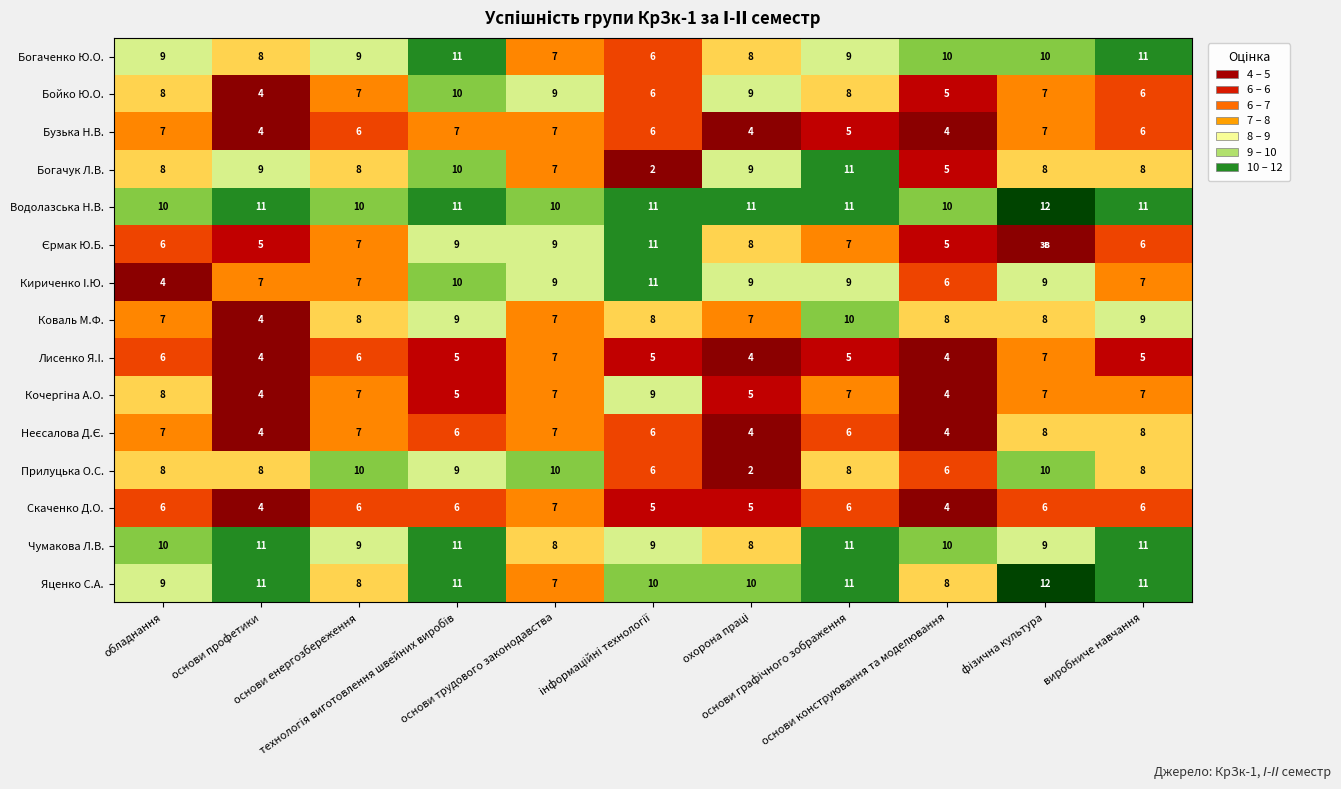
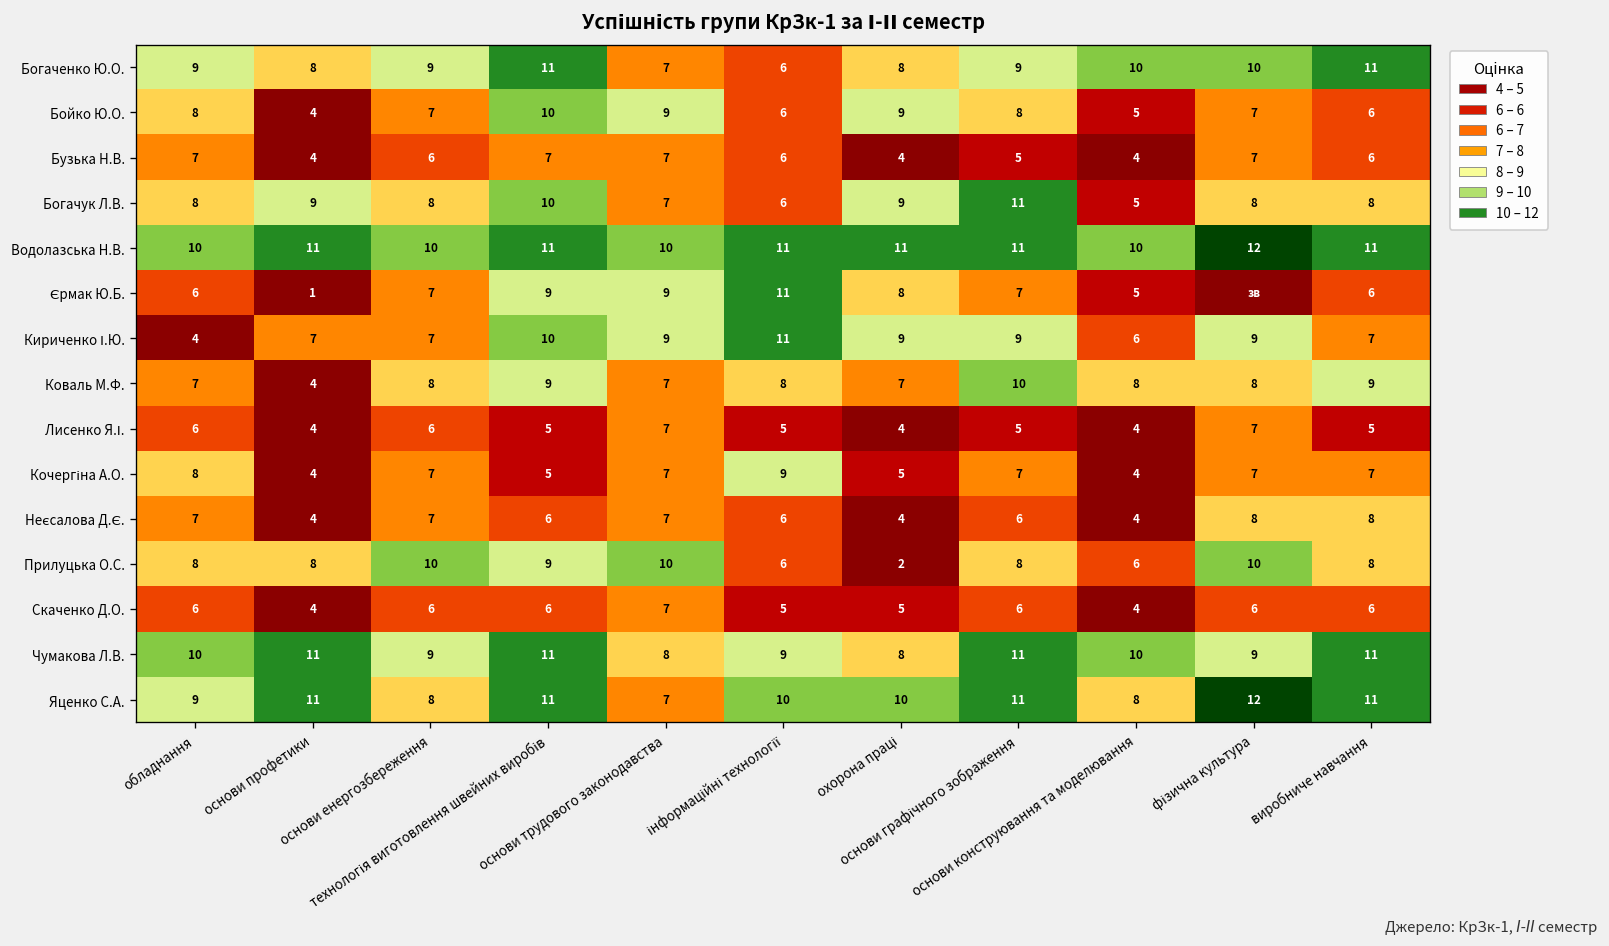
  {
    "Богаченко Ю.О.": {
      "обладнання": 9,
      "основи профетики": 8,
      "основи енергозбереження": 9,
      "технологія виготовлення швейних виробів": 11,
      "основи трудового законодавства": 7,
      "інформаційні технології": 6,
      "охорона праці": 8,
      "основи графічного зображення": 9,
      "основи конструювання та моделювання": 10,
      "фізична культура": 10,
      "виробниче навчання": 11
    },
    "Бойко Ю.О.": {
      "обладнання": 8,
      "основи профетики": 4,
      "основи енергозбереження": 7,
      "технологія виготовлення швейних виробів": 10,
      "основи трудового законодавства": 9,
      "інформаційні технології": 6,
      "охорона праці": 9,
      "основи графічного зображення": 8,
      "основи конструювання та моделювання": 5,
      "фізична культура": 7,
      "виробниче навчання": 6
    },
    "Бузька Н.В.": {
      "обладнання": 7,
      "основи профетики": 4,
      "основи енергозбереження": 6,
      "технологія виготовлення швейних виробів": 7,
      "основи трудового законодавства": 7,
      "інформаційні технології": 6,
      "охорона праці": 4,
      "основи графічного зображення": 5,
      "основи конструювання та моделювання": 4,
      "фізична культура": 7,
      "виробниче навчання": 6
    },
    "Богачук Л.В.": {
      "обладнання": 8,
      "основи профетики": 9,
      "основи енергозбереження": 8,
      "технологія виготовлення швейних виробів": 10,
      "основи трудового законодавства": 7,
-     "інформаційні технології": 2,
+     "інформаційні технології": 6,
      "охорона праці": 9,
      "основи графічного зображення": 11,
      "основи конструювання та моделювання": 5,
      "фізична культура": 8,
      "виробниче навчання": 8
    },
    "Водолазська Н.В.": {
      "обладнання": 10,
      "основи профетики": 11,
      "основи енергозбереження": 10,
      "технологія виготовлення швейних виробів": 11,
      "основи трудового законодавства": 10,
      "інформаційні технології": 11,
      "охорона праці": 11,
      "основи графічного зображення": 11,
      "основи конструювання та моделювання": 10,
      "фізична культура": 12,
      "виробниче навчання": 11
    },
    "Єрмак Ю.Б.": {
      "обладнання": 6,
-     "основи профетики": 5,
+     "основи профетики": 1,
      "основи енергозбереження": 7,
      "технологія виготовлення швейних виробів": 9,
      "основи трудового законодавства": 9,
      "інформаційні технології": 11,
      "охорона праці": 8,
      "основи графічного зображення": 7,
      "основи конструювання та моделювання": 5,
      "виробниче навчання": 6
    },
    "Кириченко І.Ю.": {
      "обладнання": 4,
      "основи профетики": 7,
      "основи енергозбереження": 7,
      "технологія виготовлення швейних виробів": 10,
      "основи трудового законодавства": 9,
      "інформаційні технології": 11,
      "охорона праці": 9,
      "основи графічного зображення": 9,
      "основи конструювання та моделювання": 6,
      "фізична культура": 9,
      "виробниче навчання": 7
    },
    "Коваль М.Ф.": {
      "обладнання": 7,
      "основи профетики": 4,
      "основи енергозбереження": 8,
      "технологія виготовлення швейних виробів": 9,
      "основи трудового законодавства": 7,
      "інформаційні технології": 8,
      "охорона праці": 7,
      "основи графічного зображення": 10,
      "основи конструювання та моделювання": 8,
      "фізична культура": 8,
      "виробниче навчання": 9
    },
    "Лисенко Я.І.": {
      "обладнання": 6,
      "основи профетики": 4,
      "основи енергозбереження": 6,
      "технологія виготовлення швейних виробів": 5,
      "основи трудового законодавства": 7,
      "інформаційні технології": 5,
      "охорона праці": 4,
      "основи графічного зображення": 5,
      "основи конструювання та моделювання": 4,
      "фізична культура": 7,
      "виробниче навчання": 5
    },
    "Кочергіна А.О.": {
      "обладнання": 8,
      "основи профетики": 4,
      "основи енергозбереження": 7,
      "технологія виготовлення швейних виробів": 5,
      "основи трудового законодавства": 7,
      "інформаційні технології": 9,
      "охорона праці": 5,
      "основи графічного зображення": 7,
      "основи конструювання та моделювання": 4,
      "фізична культура": 7,
      "виробниче навчання": 7
    },
    "Неєсалова Д.Є.": {
      "обладнання": 7,
      "основи профетики": 4,
      "основи енергозбереження": 7,
      "технологія виготовлення швейних виробів": 6,
      "основи трудового законодавства": 7,
      "інформаційні технології": 6,
      "охорона праці": 4,
      "основи графічного зображення": 6,
      "основи конструювання та моделювання": 4,
      "фізична культура": 8,
      "виробниче навчання": 8
    },
    "Прилуцька О.С.": {
      "обладнання": 8,
      "основи профетики": 8,
      "основи енергозбереження": 10,
      "технологія виготовлення швейних виробів": 9,
      "основи трудового законодавства": 10,
      "інформаційні технології": 6,
      "охорона праці": 2,
      "основи графічного зображення": 8,
      "основи конструювання та моделювання": 6,
      "фізична культура": 10,
      "виробниче навчання": 8
    },
    "Скаченко Д.О.": {
      "обладнання": 6,
      "основи профетики": 4,
      "основи енергозбереження": 6,
      "технологія виготовлення швейних виробів": 6,
      "основи трудового законодавства": 7,
      "інформаційні технології": 5,
      "охорона праці": 5,
      "основи графічного зображення": 6,
      "основи конструювання та моделювання": 4,
      "фізична культура": 6,
      "виробниче навчання": 6
    },
    "Чумакова Л.В.": {
      "обладнання": 10,
      "основи профетики": 11,
      "основи енергозбереження": 9,
      "технологія виготовлення швейних виробів": 11,
      "основи трудового законодавства": 8,
      "інформаційні технології": 9,
      "охорона праці": 8,
      "основи графічного зображення": 11,
      "основи конструювання та моделювання": 10,
      "фізична культура": 9,
      "виробниче навчання": 11
    },
    "Яценко С.А.": {
      "обладнання": 9,
      "основи профетики": 11,
      "основи енергозбереження": 8,
      "технологія виготовлення швейних виробів": 11,
      "основи трудового законодавства": 7,
      "інформаційні технології": 10,
      "охорона праці": 10,
      "основи графічного зображення": 11,
      "основи конструювання та моделювання": 8,
      "фізична культура": 12,
      "виробниче навчання": 11
    }
  }
